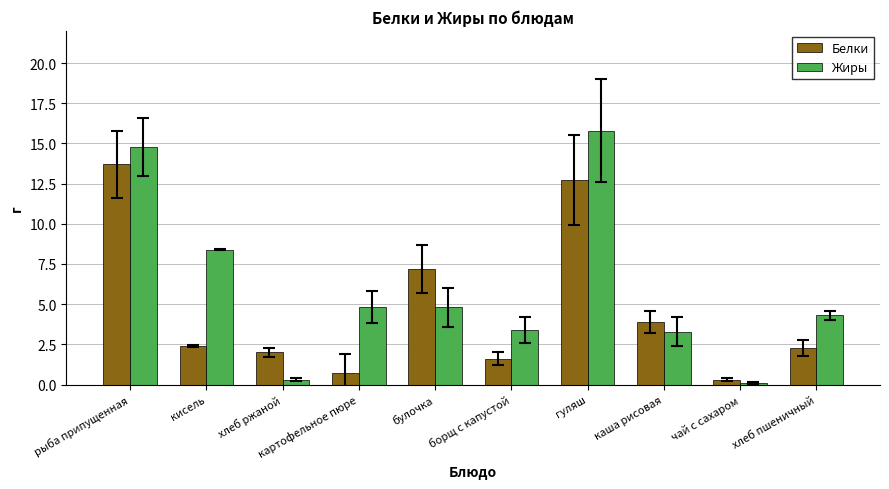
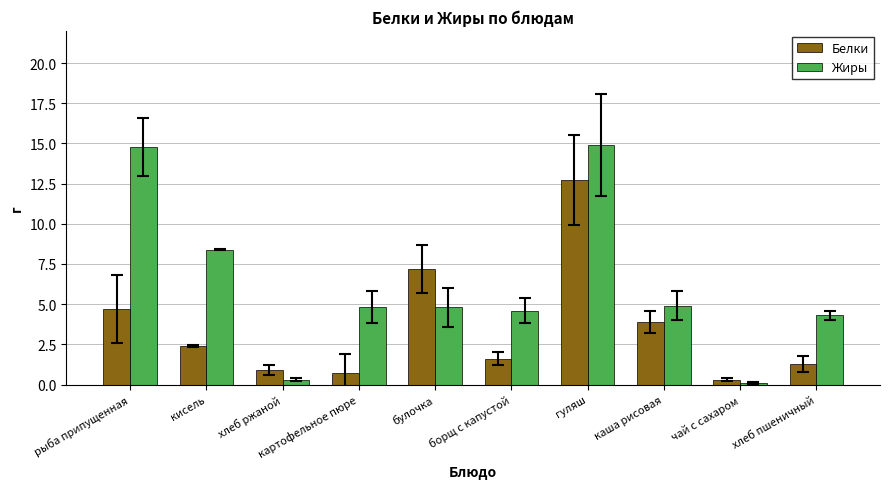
  {
    "Белки": {
-     "рыба припущенная": 13.7,
+     "рыба припущенная": 4.7,
      "кисель": 2.4,
-     "хлеб ржаной": 2.0,
+     "хлеб ржаной": 0.9,
      "картофельное пюре": 0.7,
      "булочка": 7.2,
      "борщ с капустой": 1.6,
      "гуляш": 12.7,
      "каша рисовая": 3.9,
      "чай с сахаром": 0.3,
-     "хлеб пшеничный": 2.3
+     "хлеб пшеничный": 1.3
    },
    "Жиры": {
      "рыба припущенная": 14.8,
      "кисель": 8.4,
      "хлеб ржаной": 0.3,
      "картофельное пюре": 4.8,
      "булочка": 4.8,
-     "борщ с капустой": 3.4,
-     "гуляш": 15.8,
-     "каша рисовая": 3.3,
+     "борщ с капустой": 4.6,
+     "гуляш": 14.9,
+     "каша рисовая": 4.9,
      "хлеб пшеничный": 4.3
    }
  }
